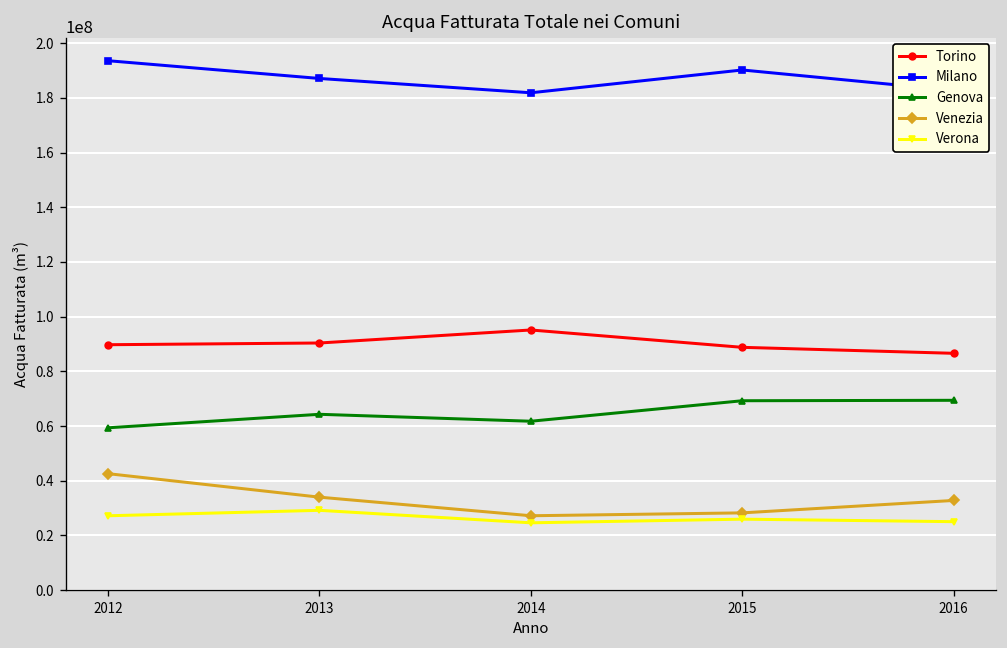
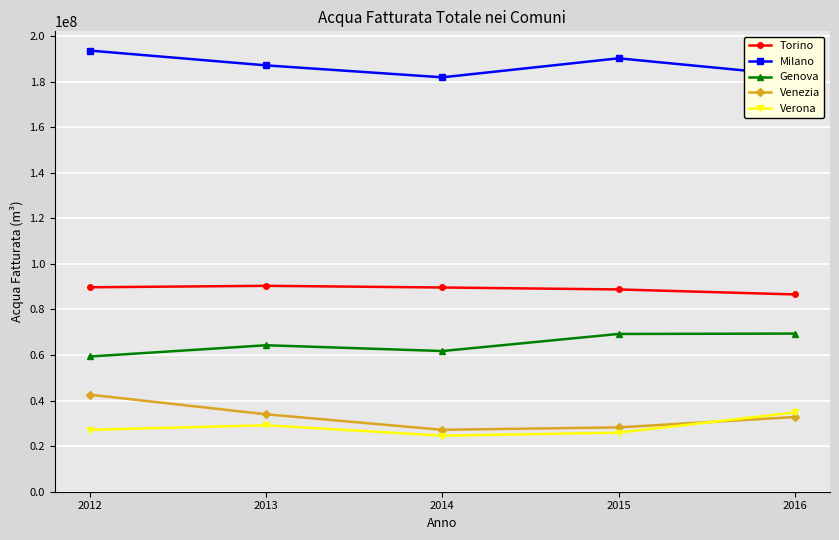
  {
    "Torino": {
      "2012": 90000000,
      "2013": 90000000,
-     "2014": 95000000,
+     "2014": 90000000,
      "2015": 89000000,
      "2016": 87000000
    },
    "Milano": {
      "2012": 194000000,
      "2013": 187000000,
      "2014": 182000000,
      "2015": 190000000
    },
    "Genova": {
      "2012": 59000000,
      "2013": 64000000,
      "2014": 62000000,
      "2015": 69000000,
      "2016": 69000000
    },
    "Venezia": {
      "2012": 43000000,
      "2013": 34000000,
      "2014": 27000000,
      "2015": 28000000,
      "2016": 33000000
    },
    "Verona": {
      "2012": 27000000,
      "2013": 29000000,
      "2014": 25000000,
      "2015": 26000000,
-     "2016": 25000000
+     "2016": 35000000
    }
  }
